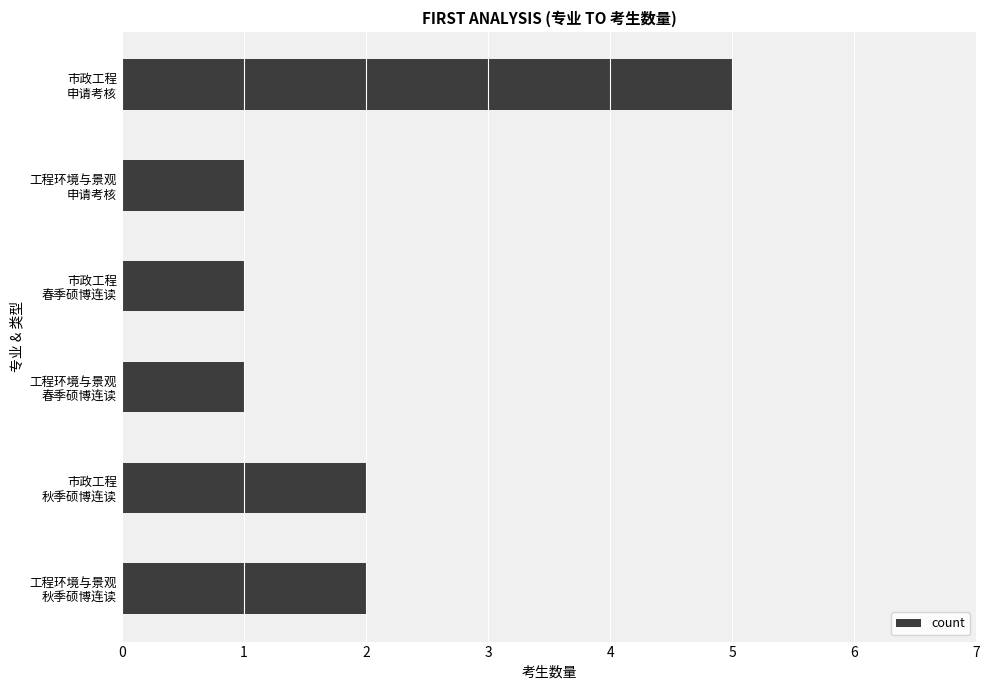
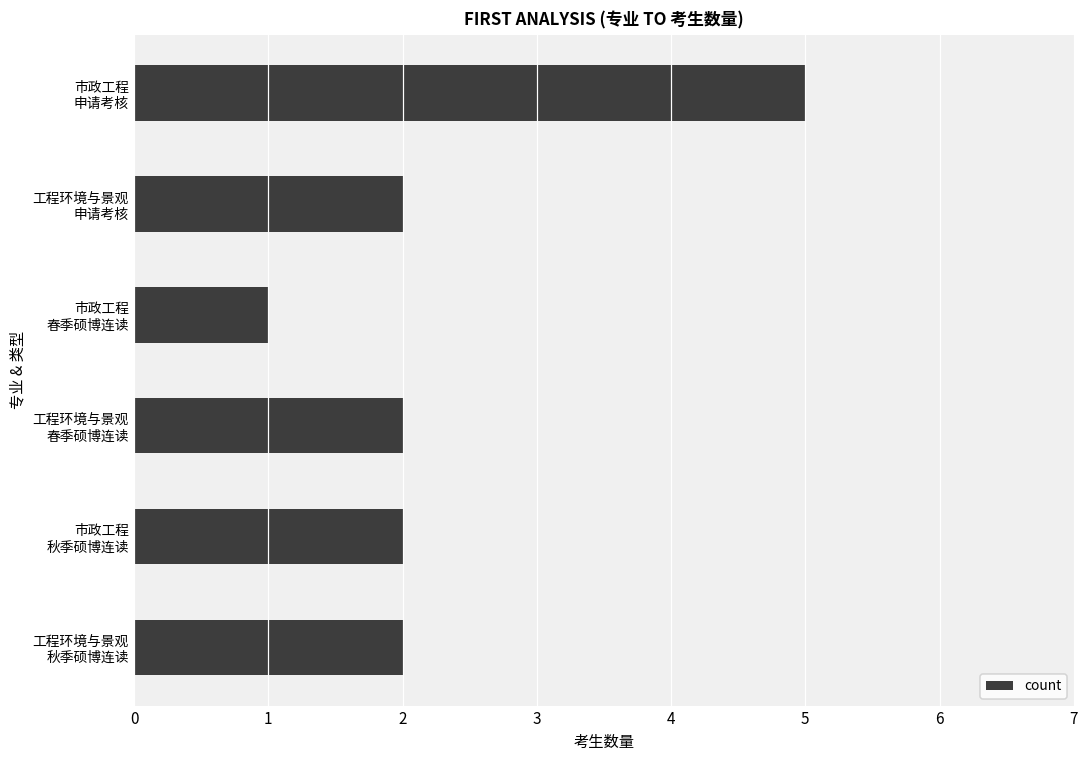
  {
    "市政工程 申请考核": 5,
-   "工程环境与景观 申请考核": 1,
+   "工程环境与景观 申请考核": 2,
    "市政工程 春季硕博连读": 1,
-   "工程环境与景观 春季硕博连读": 1,
+   "工程环境与景观 春季硕博连读": 2,
    "市政工程 秋季硕博连读": 2,
    "工程环境与景观 秋季硕博连读": 2
  }
